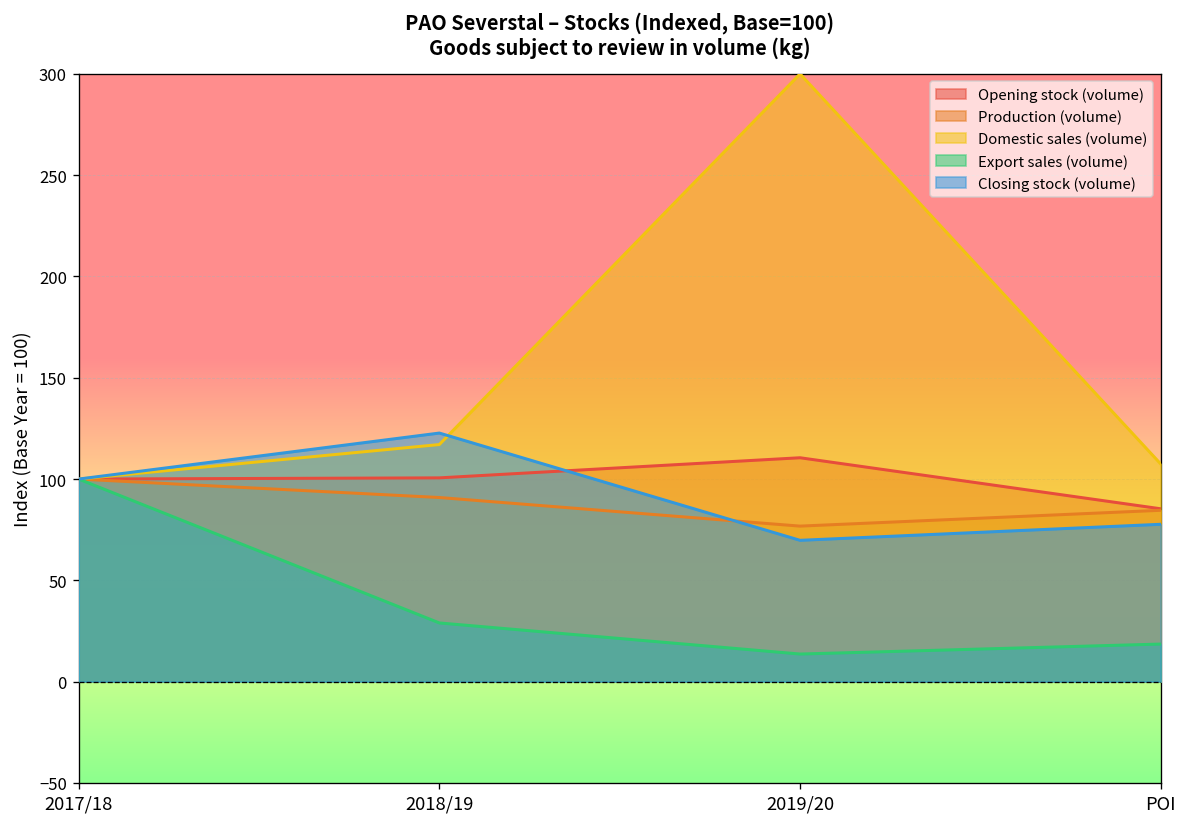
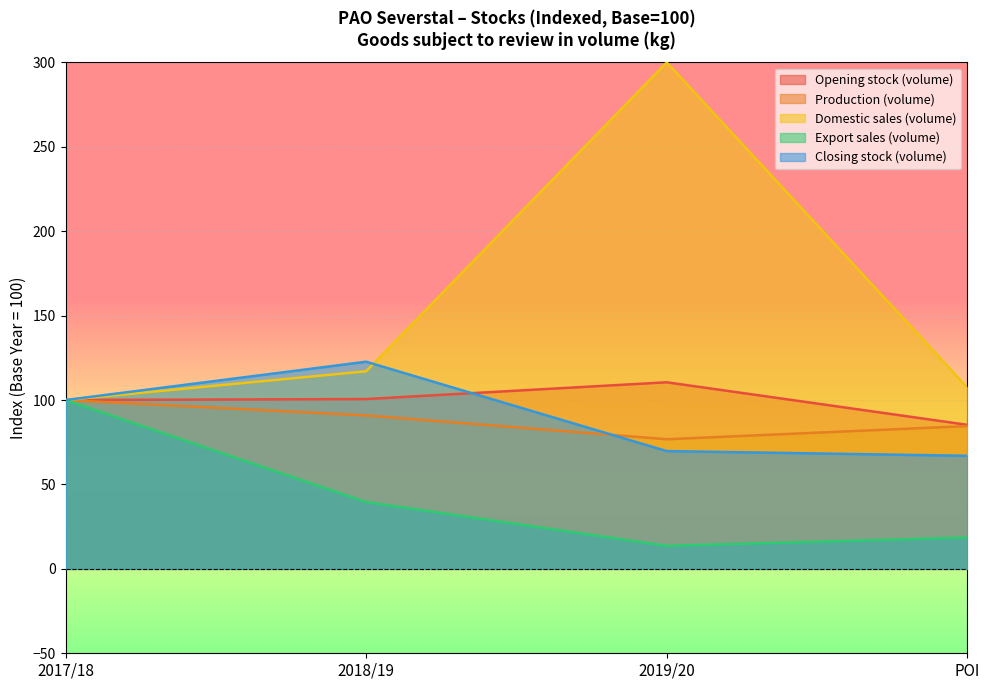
  {
    "Domestic sales (volume)": {
      "2018/19": 117,
      "2019/20": 300,
      "POI": 107
    },
    "Export sales (volume)": {
-     "2018/19": 29,
+     "2018/19": 40,
      "2019/20": 14,
      "POI": 19
    },
    "Closing stock (volume)": {
      "2018/19": 123,
      "2019/20": 70,
-     "POI": 78
+     "POI": 67
    }
  }
